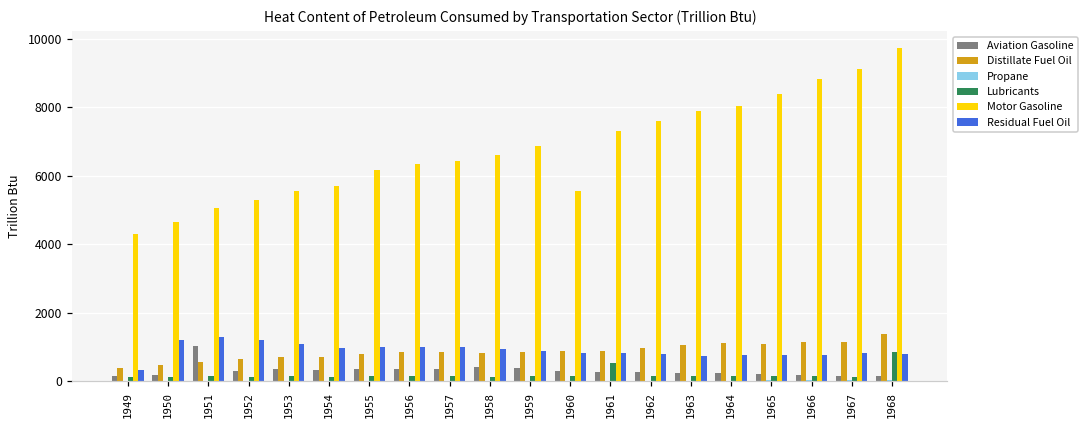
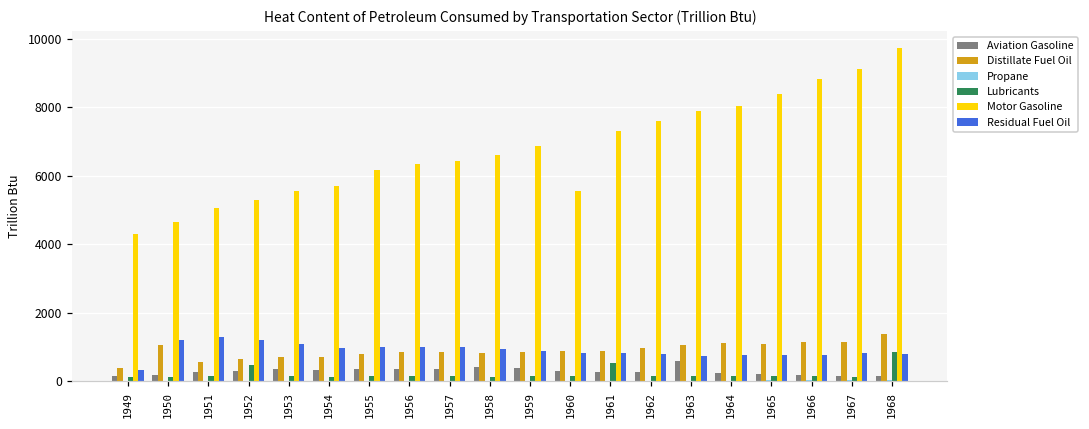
  {
    "Aviation Gasoline": {
      "1949": 200,
      "1950": 200,
-     "1951": 1000,
+     "1951": 300,
      "1952": 300,
      "1953": 400,
      "1954": 300,
      "1955": 400,
      "1956": 400,
      "1957": 400,
      "1958": 400,
      "1959": 400,
      "1960": 300,
      "1961": 300,
      "1962": 300,
-     "1963": 300,
+     "1963": 600,
      "1964": 200,
      "1965": 200,
      "1966": 200,
      "1967": 200,
      "1968": 200
    },
    "Distillate Fuel Oil": {
      "1949": 400,
-     "1950": 500,
+     "1950": 1100,
      "1951": 600,
      "1952": 700,
      "1953": 700,
      "1954": 700,
      "1955": 800,
      "1956": 800,
      "1957": 900,
      "1958": 800,
      "1959": 900,
      "1960": 900,
      "1961": 900,
      "1962": 1000,
      "1963": 1100,
      "1964": 1100,
      "1965": 1100,
      "1966": 1200,
      "1967": 1200,
      "1968": 1400
    },
    "Lubricants": {
      "1949": 100,
      "1950": 100,
      "1951": 200,
-     "1952": 100,
+     "1952": 500,
      "1953": 100,
      "1954": 100,
      "1955": 200,
      "1956": 200,
      "1957": 100,
      "1958": 100,
      "1959": 200,
      "1960": 200,
      "1961": 500,
      "1962": 100,
      "1963": 100,
      "1964": 200,
      "1965": 100,
      "1966": 200,
      "1967": 100,
      "1968": 900
    },
    "Motor Gasoline": {
      "1949": 4300,
      "1950": 4700,
      "1951": 5100,
      "1952": 5300,
      "1953": 5500,
      "1954": 5700,
      "1955": 6200,
      "1956": 6300,
      "1957": 6400,
      "1958": 6600,
      "1959": 6900,
      "1960": 5600,
      "1961": 7300,
      "1962": 7600,
      "1963": 7900,
      "1964": 8000,
      "1965": 8400,
      "1966": 8800,
      "1967": 9100,
      "1968": 9700
    },
    "Residual Fuel Oil": {
      "1949": 300,
      "1950": 1200,
      "1951": 1300,
      "1952": 1200,
      "1953": 1100,
      "1954": 1000,
      "1955": 1000,
      "1956": 1000,
      "1957": 1000,
      "1958": 900,
      "1959": 900,
      "1960": 800,
      "1961": 800,
      "1962": 800,
      "1963": 700,
      "1964": 800,
      "1965": 800,
      "1966": 800,
      "1967": 800,
      "1968": 800
    }
  }
